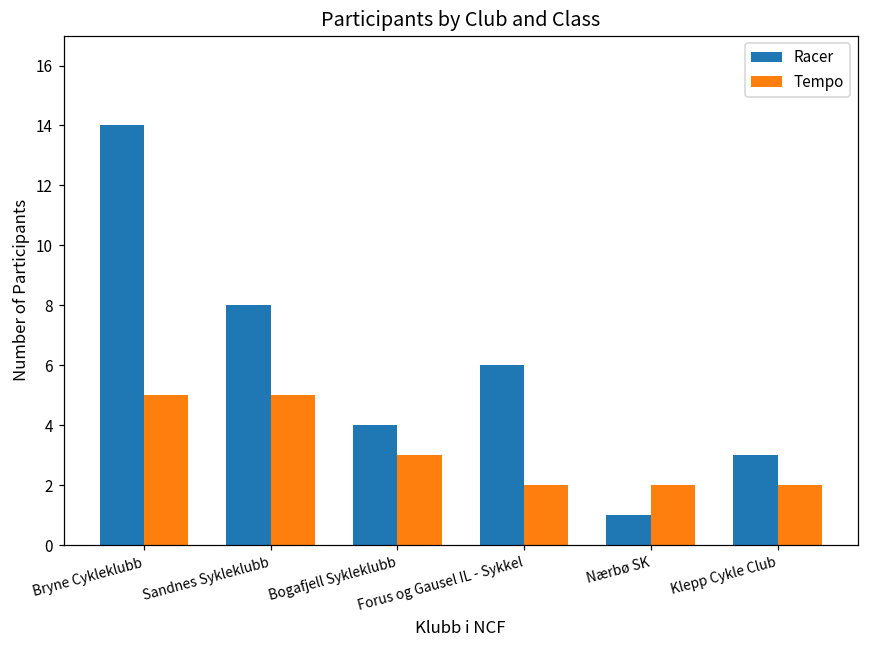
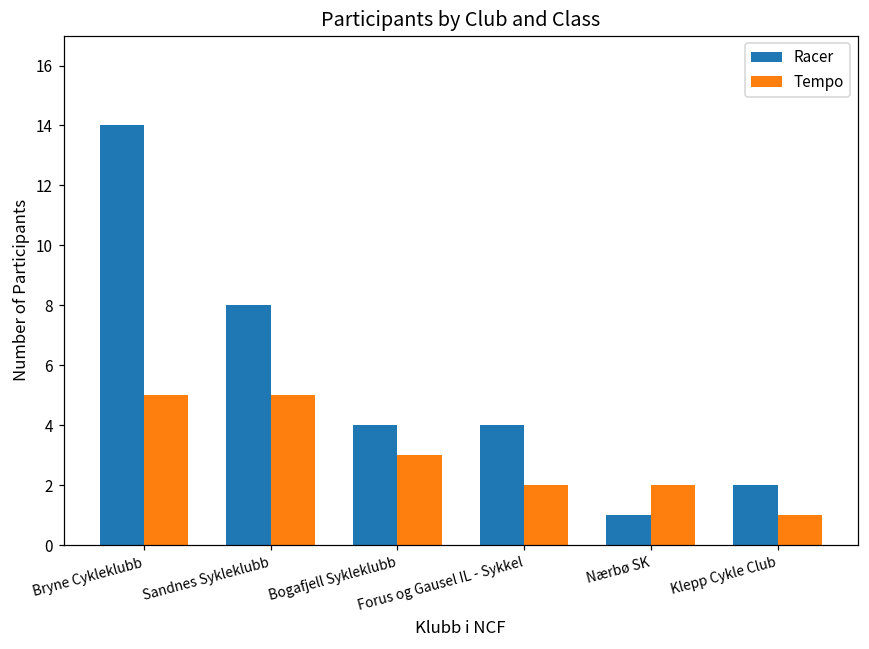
  {
    "Racer": {
      "Bryne Cykleklubb": 14,
      "Sandnes Sykleklubb": 8,
      "Bogafjell Sykleklubb": 4,
-     "Forus og Gausel IL - Sykkel": 6,
+     "Forus og Gausel IL - Sykkel": 4,
      "Nærbø SK": 1,
-     "Klepp Cykle Club": 3
+     "Klepp Cykle Club": 2
    },
    "Tempo": {
      "Bryne Cykleklubb": 5,
      "Sandnes Sykleklubb": 5,
      "Bogafjell Sykleklubb": 3,
      "Forus og Gausel IL - Sykkel": 2,
      "Nærbø SK": 2,
-     "Klepp Cykle Club": 2
+     "Klepp Cykle Club": 1
    }
  }
